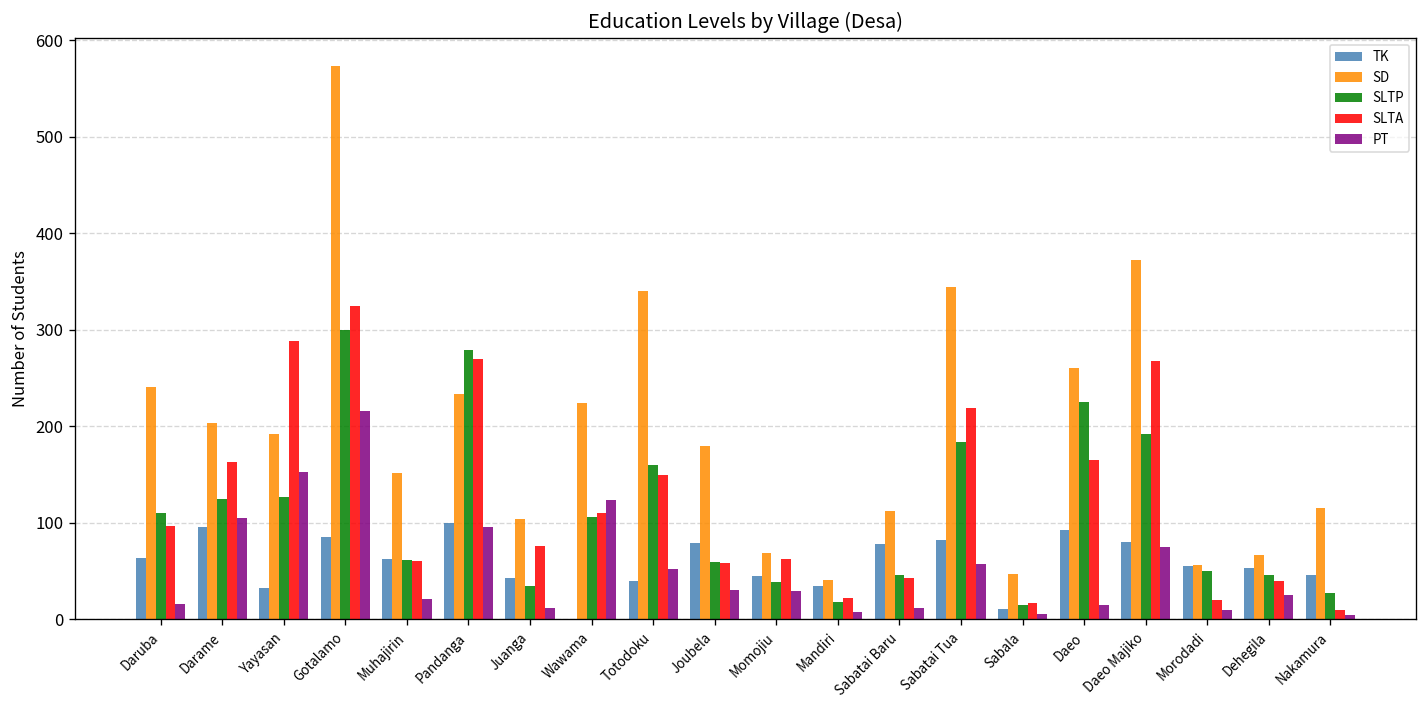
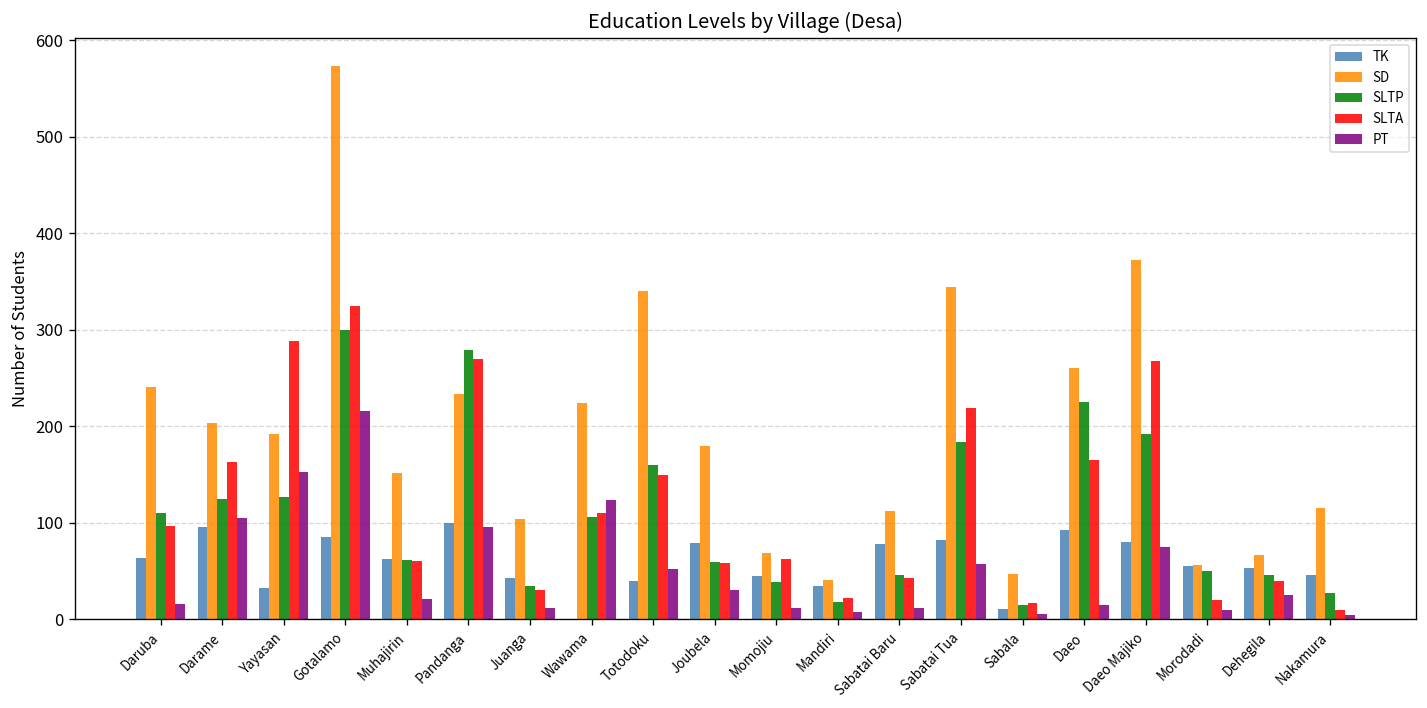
  {
    "TK": {
      "Daruba": 60,
      "Darame": 100,
      "Yayasan": 30,
      "Gotalamo": 90,
      "Muhajirin": 60,
      "Pandanga": 100,
      "Juanga": 40,
      "Wawama": 0,
      "Totodoku": 40,
      "Joubela": 80,
      "Momojiu": 50,
      "Mandiri": 40,
      "Sabatai Baru": 80,
      "Sabatai Tua": 80,
      "Sabala": 10,
      "Daeo": 90,
      "Daeo Majiko": 80,
      "Morodadi": 60,
      "Dehegila": 50,
      "Nakamura": 50
    },
    "SD": {
      "Daruba": 240,
      "Darame": 200,
      "Yayasan": 190,
      "Gotalamo": 570,
      "Muhajirin": 150,
      "Pandanga": 230,
      "Juanga": 100,
      "Wawama": 220,
      "Totodoku": 340,
      "Joubela": 180,
      "Momojiu": 70,
      "Mandiri": 40,
      "Sabatai Baru": 110,
      "Sabatai Tua": 350,
      "Sabala": 50,
      "Daeo": 260,
      "Daeo Majiko": 370,
      "Morodadi": 60,
      "Dehegila": 70,
      "Nakamura": 120
    },
    "SLTP": {
      "Daruba": 110,
      "Darame": 130,
      "Yayasan": 130,
      "Gotalamo": 300,
      "Muhajirin": 60,
      "Pandanga": 280,
      "Juanga": 40,
      "Wawama": 110,
      "Totodoku": 160,
      "Joubela": 60,
      "Momojiu": 40,
      "Mandiri": 20,
      "Sabatai Baru": 50,
      "Sabatai Tua": 180,
      "Sabala": 20,
      "Daeo": 230,
      "Daeo Majiko": 190,
      "Morodadi": 50,
      "Dehegila": 50,
      "Nakamura": 30
    },
    "SLTA": {
      "Daruba": 100,
      "Darame": 160,
      "Yayasan": 290,
      "Gotalamo": 330,
      "Muhajirin": 60,
      "Pandanga": 270,
-     "Juanga": 80,
+     "Juanga": 30,
      "Wawama": 110,
      "Totodoku": 150,
      "Joubela": 60,
      "Momojiu": 60,
      "Mandiri": 20,
      "Sabatai Baru": 40,
      "Sabatai Tua": 220,
      "Sabala": 20,
      "Daeo": 170,
      "Daeo Majiko": 270,
      "Morodadi": 20,
      "Dehegila": 40,
      "Nakamura": 10
    },
    "PT": {
      "Daruba": 20,
      "Darame": 110,
      "Yayasan": 150,
      "Gotalamo": 220,
      "Muhajirin": 20,
      "Pandanga": 100,
      "Juanga": 10,
      "Wawama": 120,
      "Totodoku": 50,
      "Joubela": 30,
-     "Momojiu": 30,
+     "Momojiu": 10,
      "Mandiri": 10,
      "Sabatai Baru": 10,
      "Sabatai Tua": 60,
      "Sabala": 10,
      "Daeo": 20,
      "Daeo Majiko": 80,
      "Morodadi": 10,
      "Dehegila": 30,
      "Nakamura": 10
    }
  }
